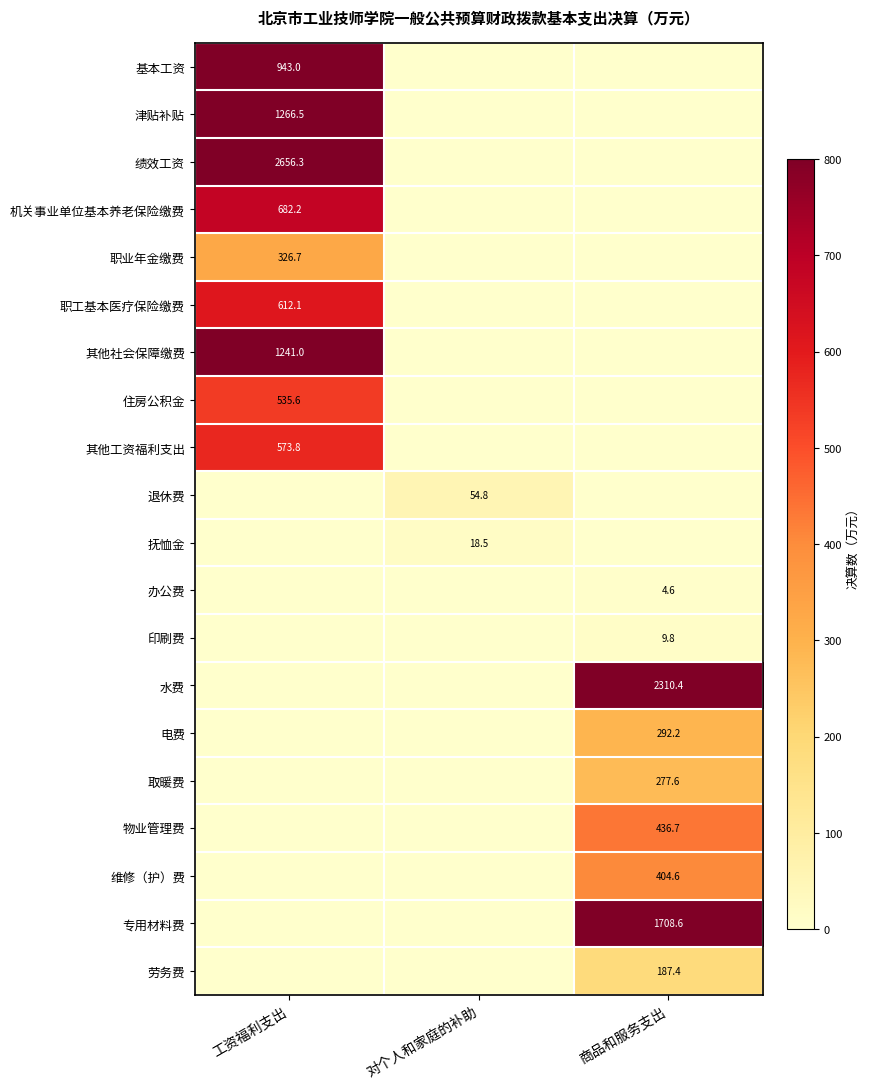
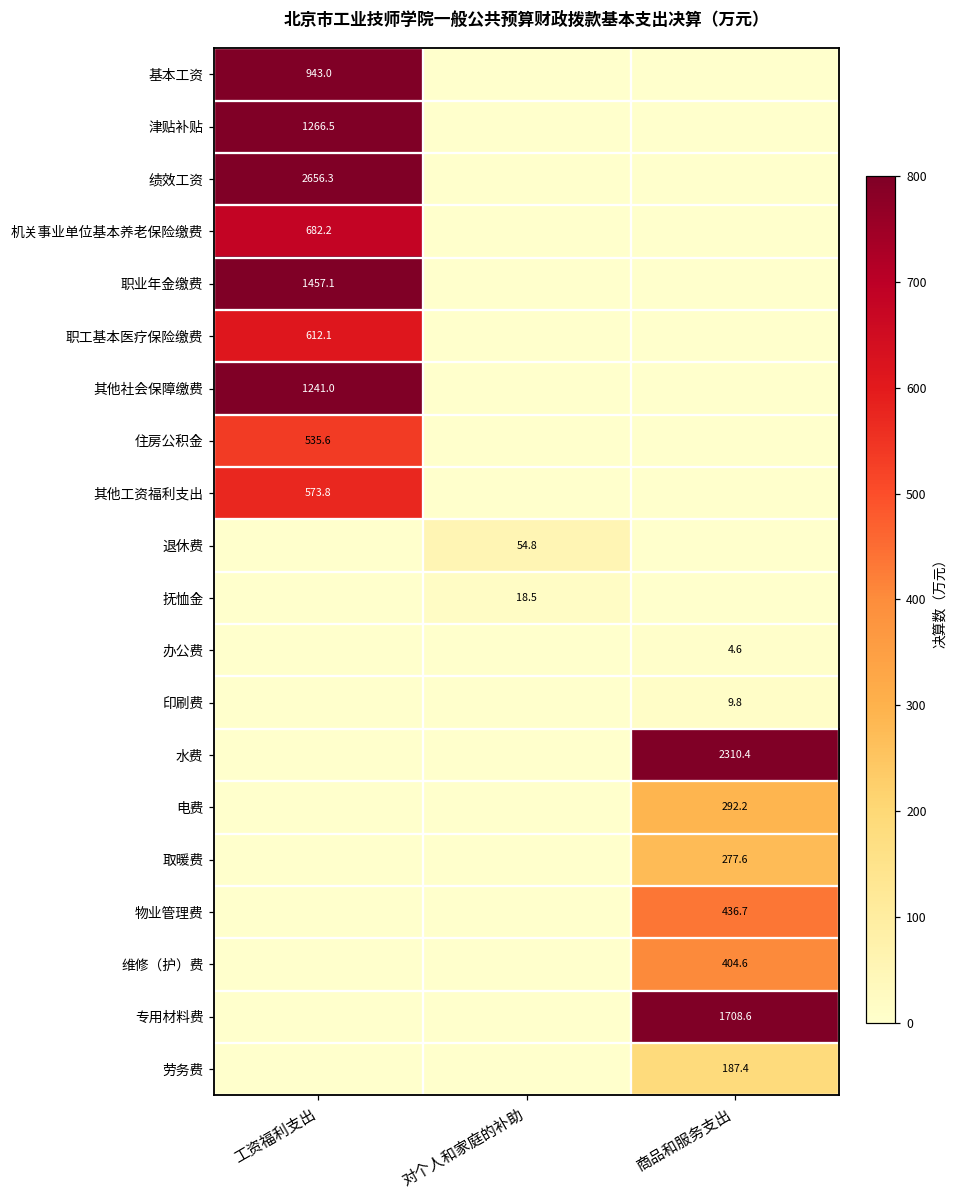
  {
    "基本工资": {
      "工资福利支出": 943.0
    },
    "津贴补贴": {
      "工资福利支出": 1266.5
    },
    "绩效工资": {
      "工资福利支出": 2656.3
    },
    "机关事业单位基本养老保险缴费": {
      "工资福利支出": 682.2
    },
    "职业年金缴费": {
-     "工资福利支出": 326.7
+     "工资福利支出": 1457.1
    },
    "职工基本医疗保险缴费": {
      "工资福利支出": 612.1
    },
    "其他社会保障缴费": {
      "工资福利支出": 1241.0
    },
    "住房公积金": {
      "工资福利支出": 535.6
    },
    "其他工资福利支出": {
      "工资福利支出": 573.8
    },
    "退休费": {
      "对个人和家庭的补助": 54.8
    },
    "抚恤金": {
      "对个人和家庭的补助": 18.5
    },
    "办公费": {
      "商品和服务支出": 4.6
    },
    "印刷费": {
      "商品和服务支出": 9.8
    },
    "水费": {
      "商品和服务支出": 2310.4
    },
    "电费": {
      "商品和服务支出": 292.2
    },
    "取暖费": {
      "商品和服务支出": 277.6
    },
    "物业管理费": {
      "商品和服务支出": 436.7
    },
    "维修（护）费": {
      "商品和服务支出": 404.6
    },
    "专用材料费": {
      "商品和服务支出": 1708.6
    },
    "劳务费": {
      "商品和服务支出": 187.4
    }
  }
